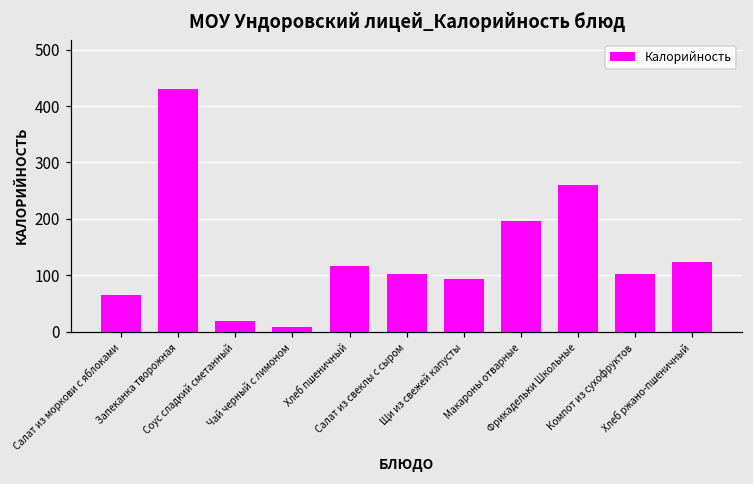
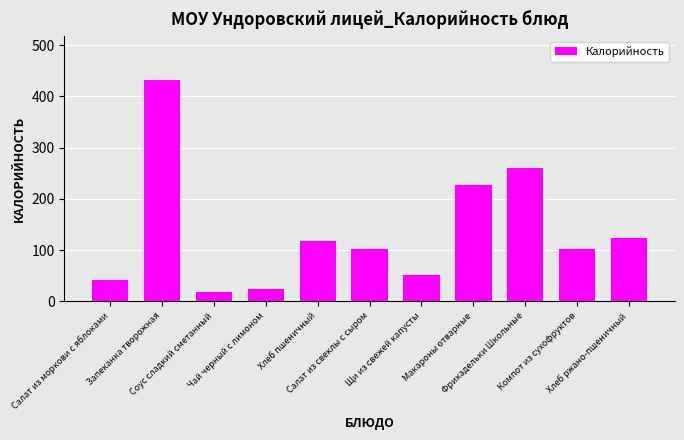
  {
-   "Салат из моркови с яблоками": 70,
+   "Салат из моркови с яблоками": 40,
    "Запеканка творожная": 430,
    "Соус сладкий сметанный": 20,
-   "Чай черный с лимоном": 10,
+   "Чай черный с лимоном": 20,
    "Хлеб пшеничный": 120,
    "Салат из свеклы с сыром": 100,
-   "Щи из свежей капусты": 90,
-   "Макароны отварные": 200,
+   "Щи из свежей капусты": 50,
+   "Макароны отварные": 230,
    "Фрикадельки Школьные": 260,
    "Компот из сухофруктов": 100,
    "Хлеб ржано-пшеничный": 120
  }
